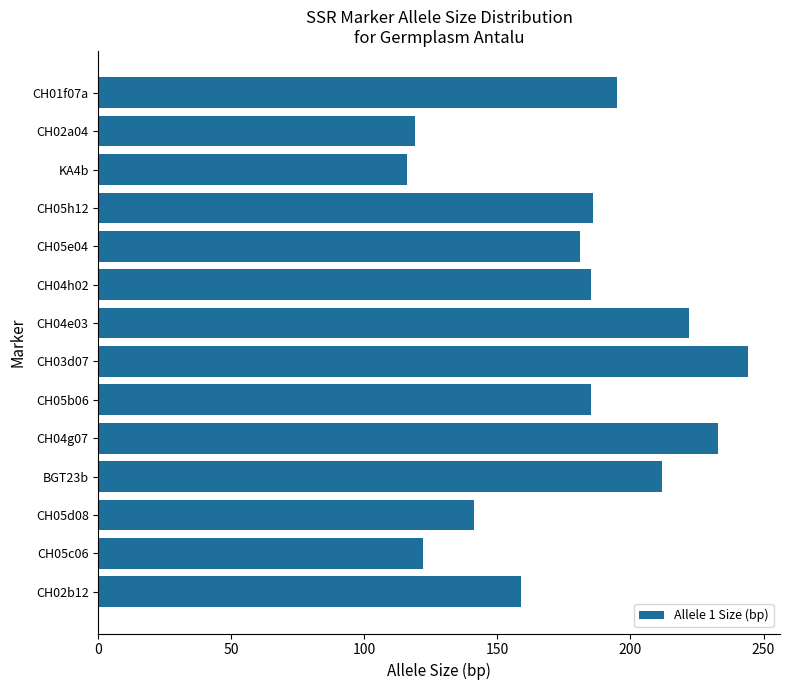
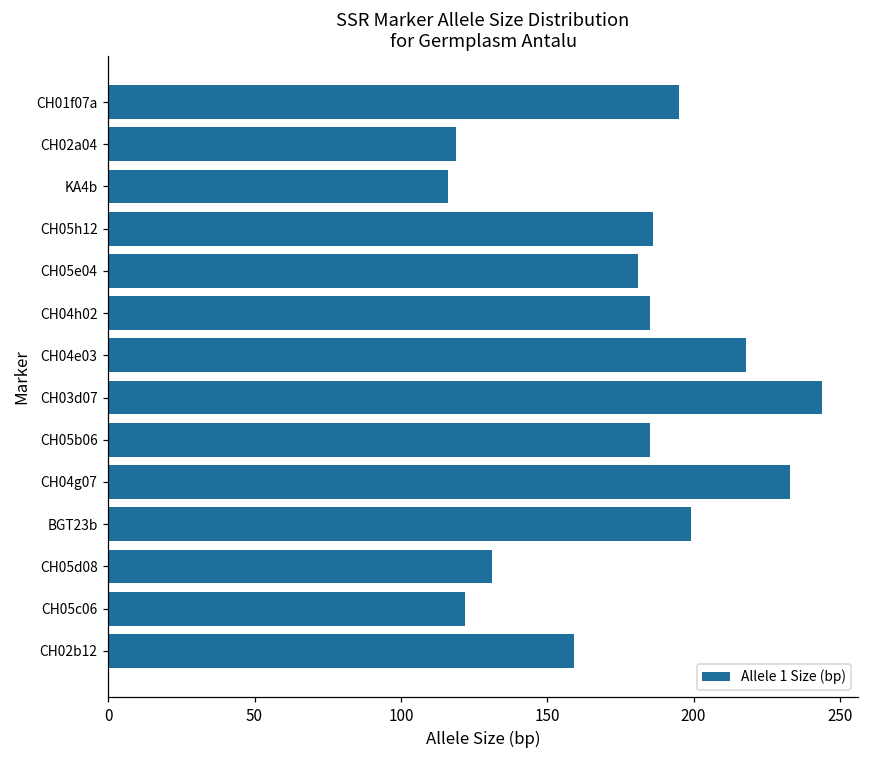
  {
    "CH01f07a": 195,
    "CH02a04": 119,
    "KA4b": 116,
    "CH05h12": 186,
    "CH05e04": 181,
    "CH04h02": 185,
-   "CH04e03": 222,
+   "CH04e03": 218,
    "CH03d07": 244,
    "CH05b06": 185,
    "CH04g07": 233,
-   "BGT23b": 212,
-   "CH05d08": 141,
+   "BGT23b": 199,
+   "CH05d08": 131,
    "CH05c06": 122,
    "CH02b12": 159
  }
